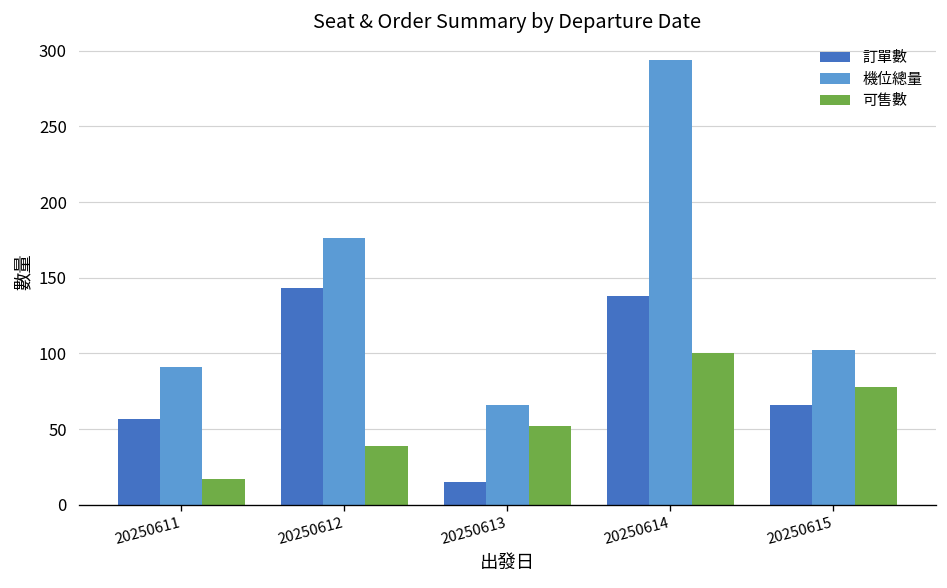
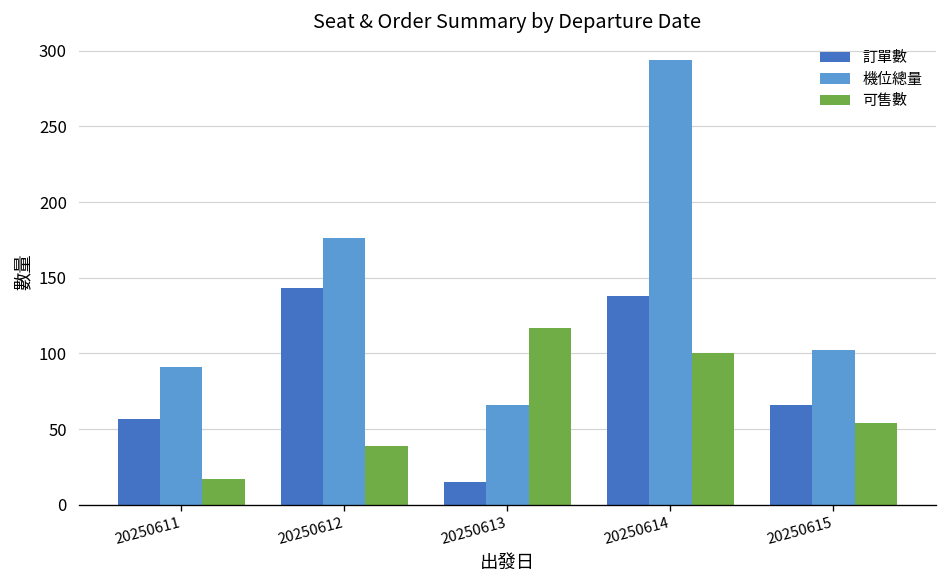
  {
    "可售數": {
      "20250611": 17,
      "20250612": 39,
-     "20250613": 52,
+     "20250613": 117,
      "20250614": 100,
-     "20250615": 78
+     "20250615": 54
    }
  }
